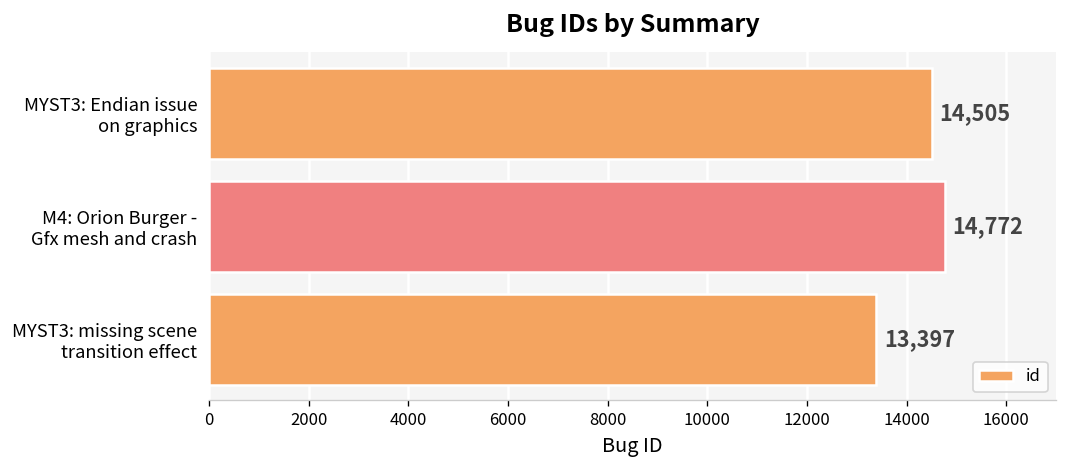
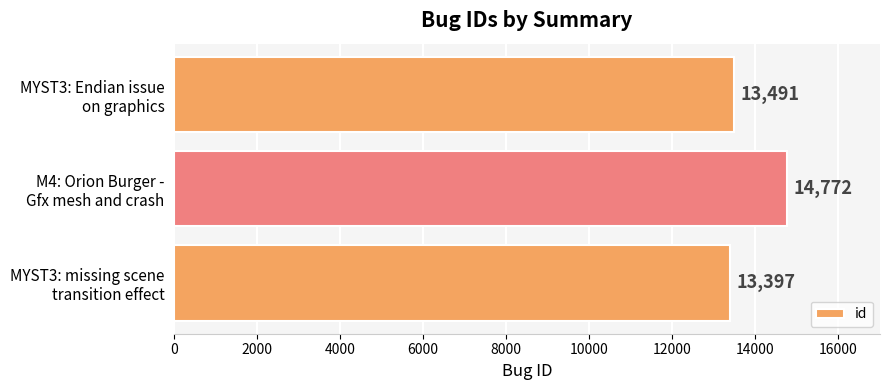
  {
-   "MYST3: Endian issue on graphics": "14,505",
+   "MYST3: Endian issue on graphics": "13,491",
    "M4: Orion Burger - Gfx mesh and crash": "14,772",
    "MYST3: missing scene transition effect": "13,397"
  }
